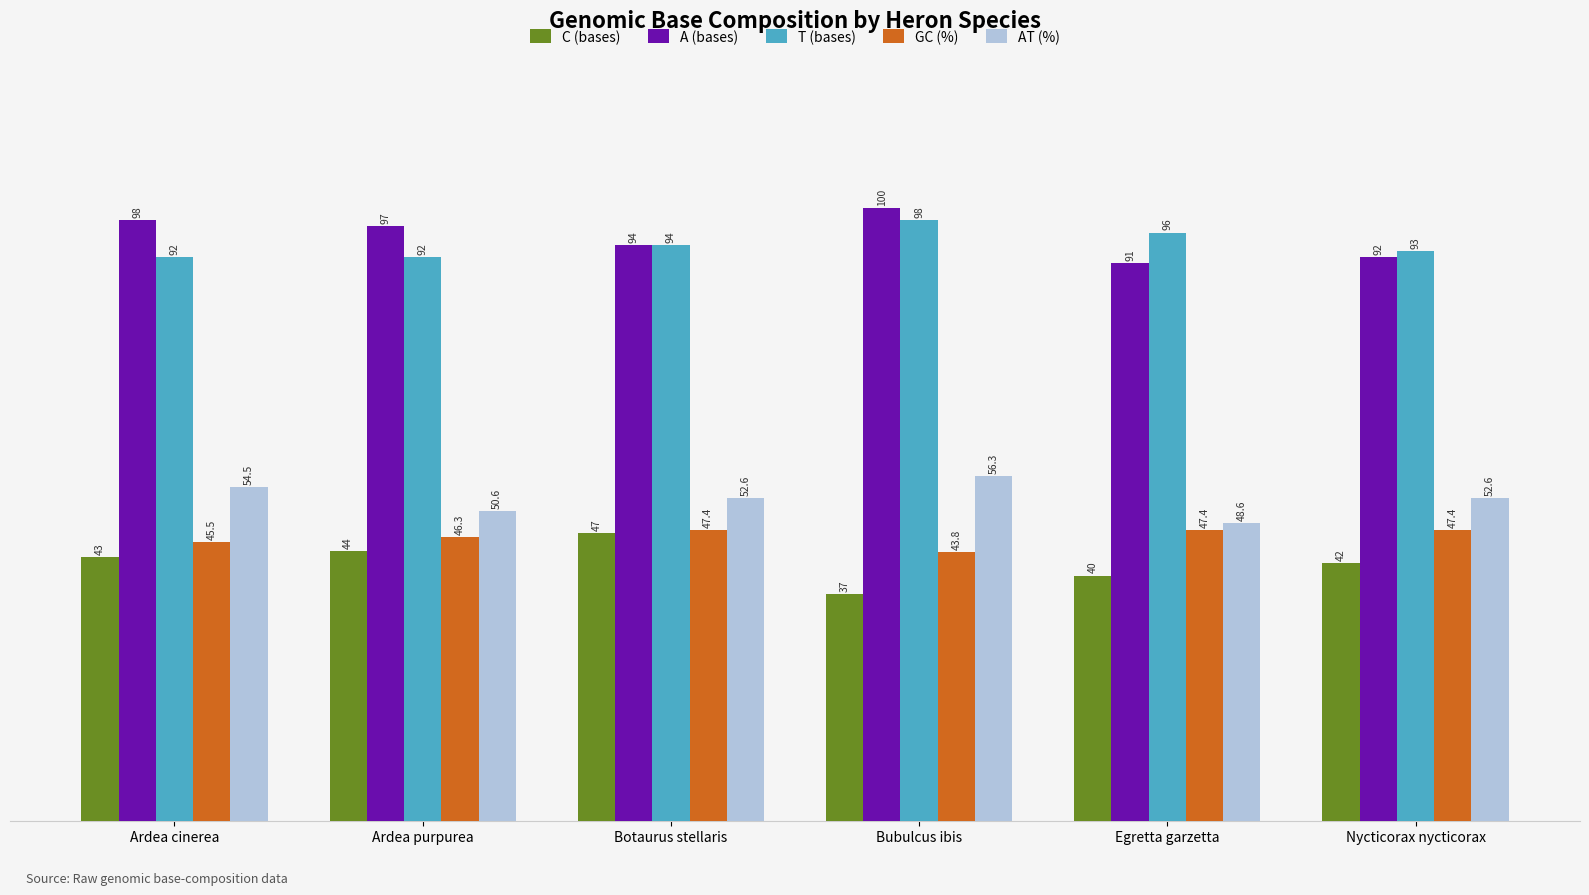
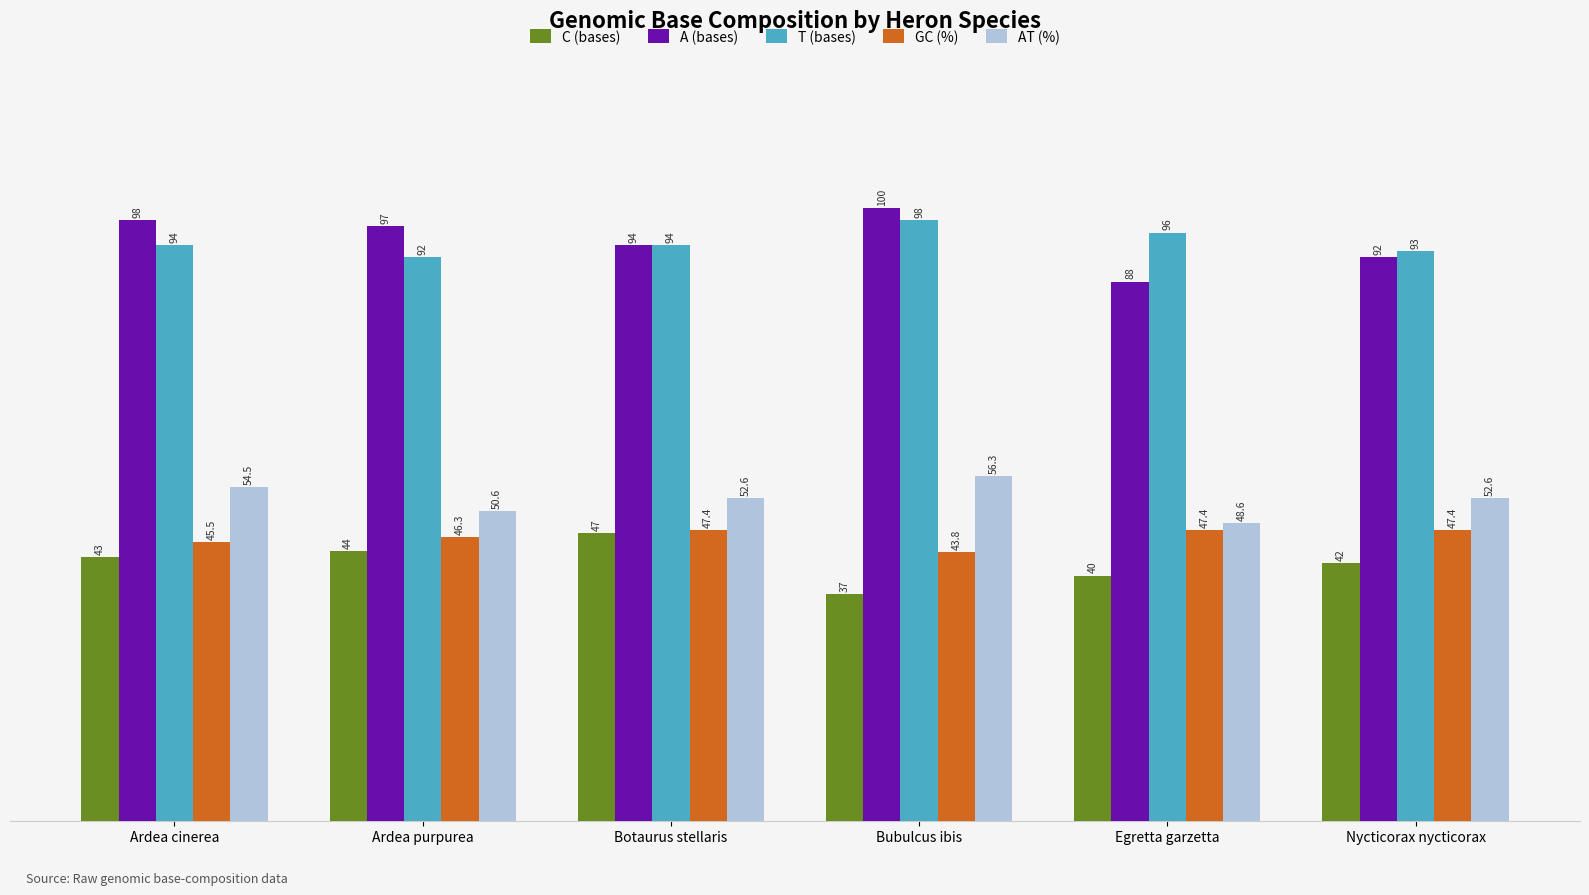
  {
    "C (bases)": {
      "Ardea cinerea": 43,
      "Ardea purpurea": 44,
      "Botaurus stellaris": 47,
      "Bubulcus ibis": 37,
      "Egretta garzetta": 40,
      "Nycticorax nycticorax": 42
    },
    "A (bases)": {
      "Ardea cinerea": 98,
      "Ardea purpurea": 97,
      "Botaurus stellaris": 94,
      "Bubulcus ibis": 100,
-     "Egretta garzetta": 91,
+     "Egretta garzetta": 88,
      "Nycticorax nycticorax": 92
    },
    "T (bases)": {
-     "Ardea cinerea": 92,
+     "Ardea cinerea": 94,
      "Ardea purpurea": 92,
      "Botaurus stellaris": 94,
      "Bubulcus ibis": 98,
      "Egretta garzetta": 96,
      "Nycticorax nycticorax": 93
    },
    "GC (%)": {
      "Ardea cinerea": 45.5,
      "Ardea purpurea": 46.3,
      "Botaurus stellaris": 47.4,
      "Bubulcus ibis": 43.8,
      "Egretta garzetta": 47.4,
      "Nycticorax nycticorax": 47.4
    },
    "AT (%)": {
      "Ardea cinerea": 54.5,
      "Ardea purpurea": 50.6,
      "Botaurus stellaris": 52.6,
      "Bubulcus ibis": 56.3,
      "Egretta garzetta": 48.6,
      "Nycticorax nycticorax": 52.6
    }
  }
